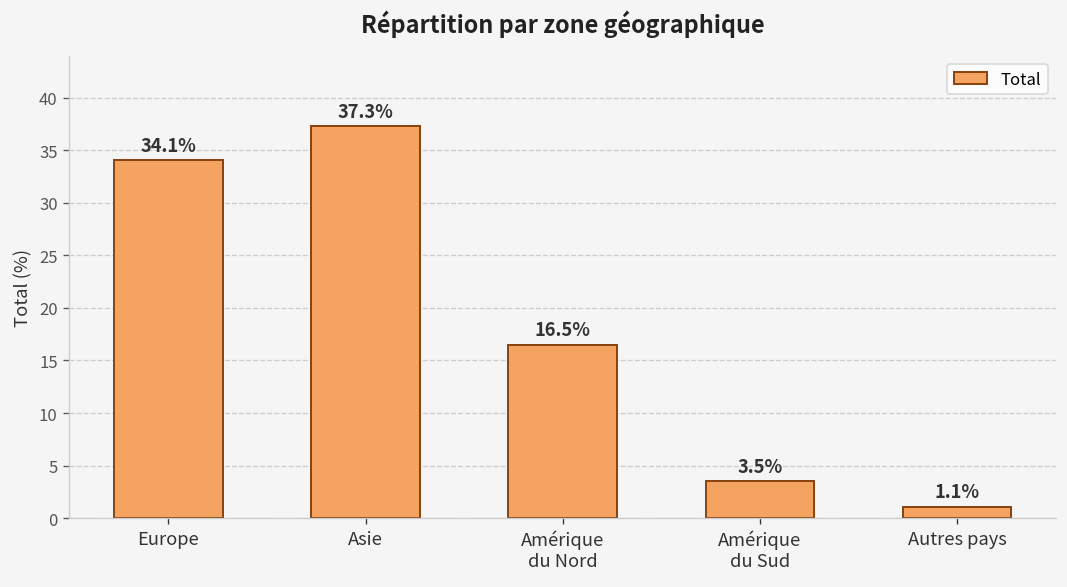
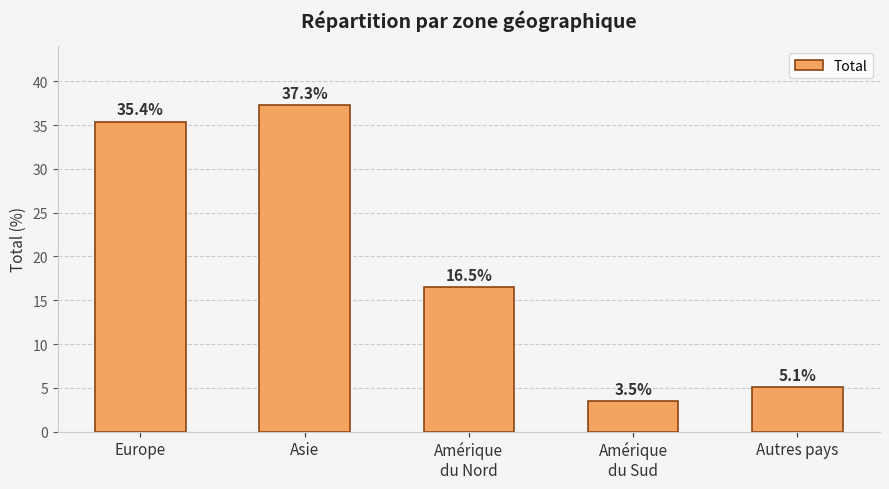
  {
-   "Europe": "34.1%",
+   "Europe": "35.4%",
    "Asie": "37.3%",
    "Amérique du Nord": "16.5%",
    "Amérique du Sud": "3.5%",
-   "Autres pays": "1.1%"
+   "Autres pays": "5.1%"
  }
